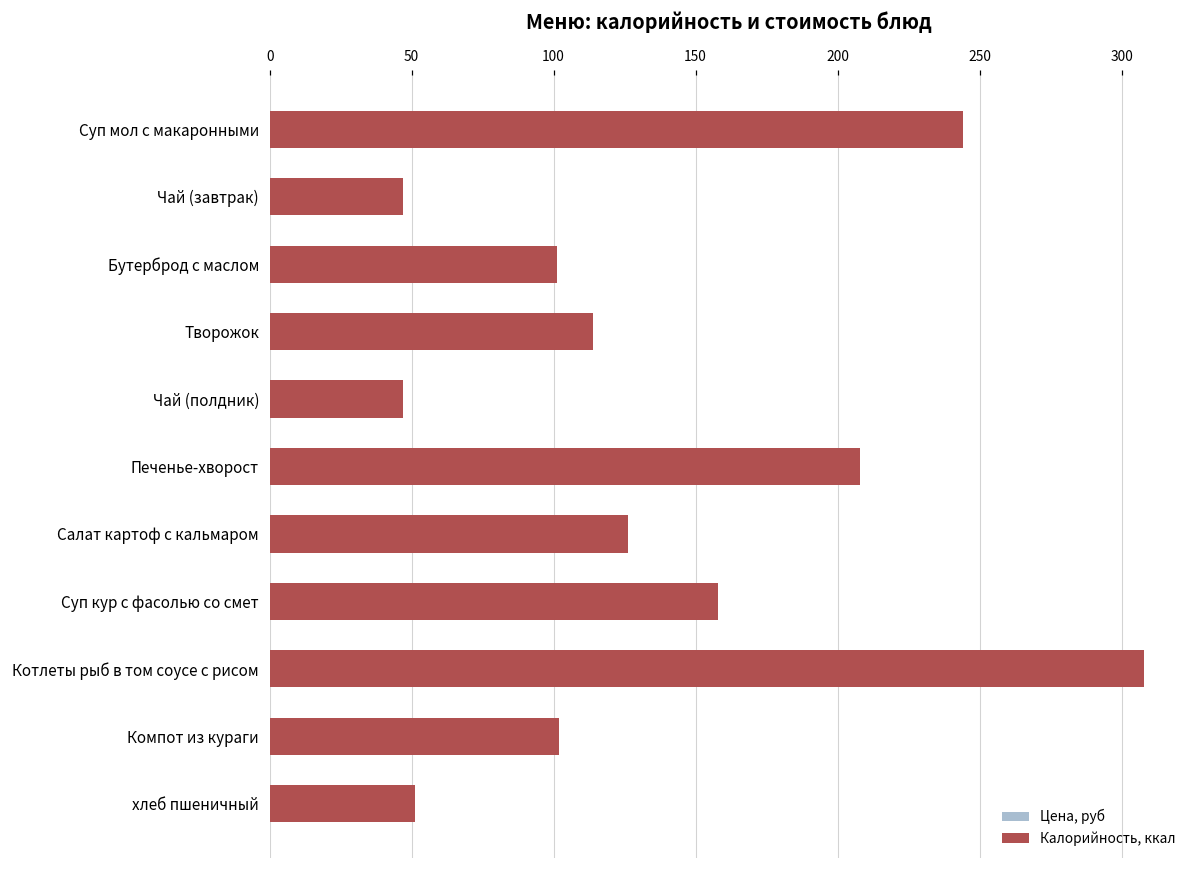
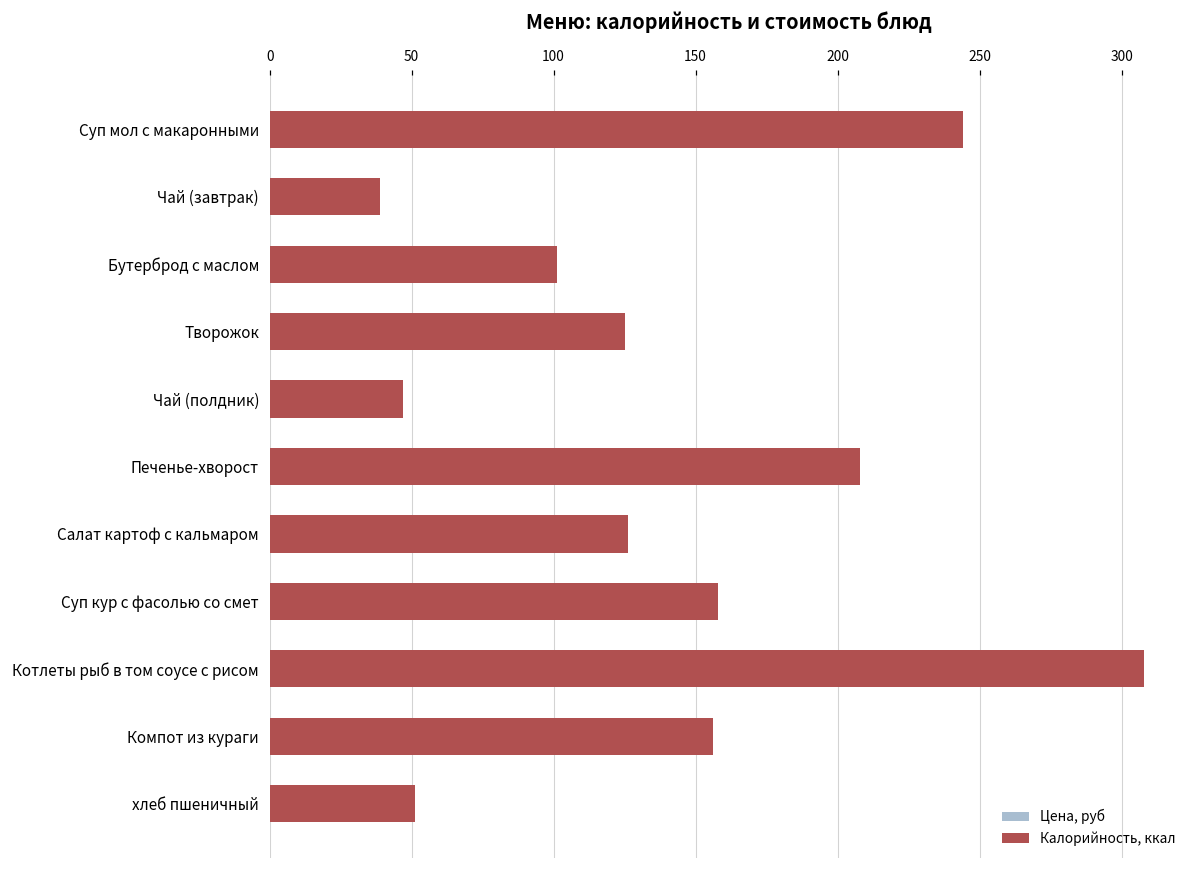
  {
    "Калорийность, ккал": {
      "Суп мол с макаронными": 244,
-     "Чай (завтрак)": 47,
+     "Чай (завтрак)": 39,
      "Бутерброд с маслом": 101,
-     "Творожок": 114,
+     "Творожок": 125,
      "Чай (полдник)": 47,
      "Печенье-хворост": 208,
      "Салат картоф с кальмаром": 126,
      "Суп кур с фасолью со смет": 158,
      "Котлеты рыб в том соусе с рисом": 308,
-     "Компот из кураги": 102,
+     "Компот из кураги": 156,
      "хлеб пшеничный": 51
    }
  }
